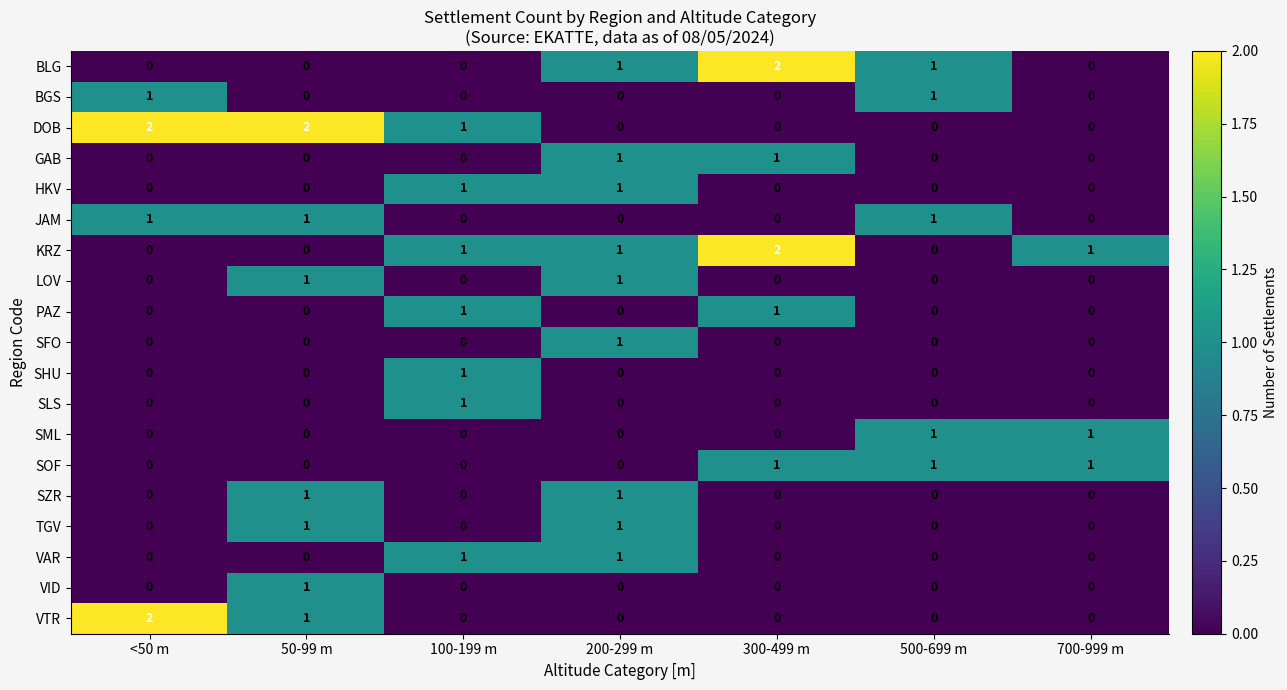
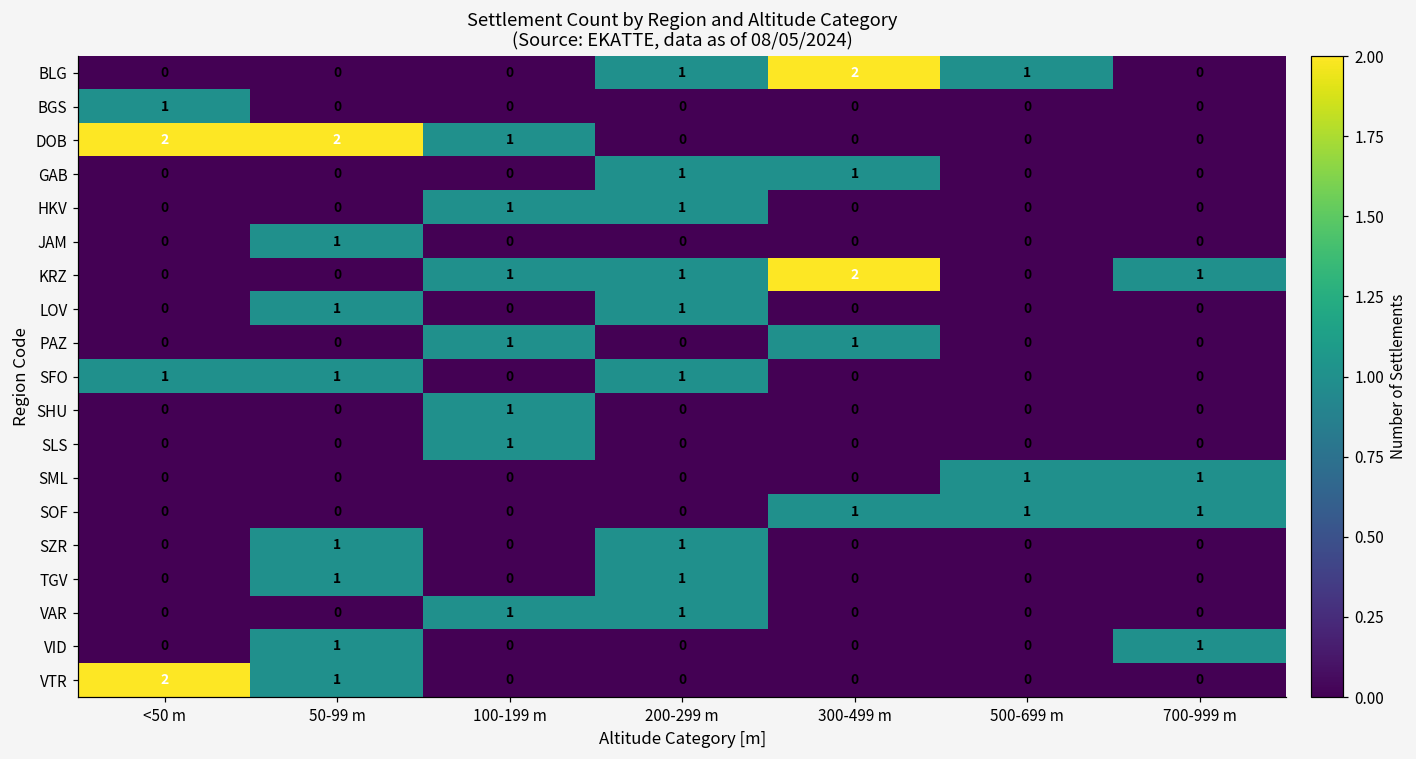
  {
    "BLG": {
      "<50 m": 0,
      "50-99 m": 0,
      "100-199 m": 0,
      "200-299 m": 1,
      "300-499 m": 2,
      "500-699 m": 1,
      "700-999 m": 0
    },
    "BGS": {
      "<50 m": 1,
      "50-99 m": 0,
      "100-199 m": 0,
      "200-299 m": 0,
      "300-499 m": 0,
-     "500-699 m": 1,
+     "500-699 m": 0,
      "700-999 m": 0
    },
    "DOB": {
      "<50 m": 2,
      "50-99 m": 2,
      "100-199 m": 1,
      "200-299 m": 0,
      "300-499 m": 0,
      "500-699 m": 0,
      "700-999 m": 0
    },
    "GAB": {
      "<50 m": 0,
      "50-99 m": 0,
      "100-199 m": 0,
      "200-299 m": 1,
      "300-499 m": 1,
      "500-699 m": 0,
      "700-999 m": 0
    },
    "HKV": {
      "<50 m": 0,
      "50-99 m": 0,
      "100-199 m": 1,
      "200-299 m": 1,
      "300-499 m": 0,
      "500-699 m": 0,
      "700-999 m": 0
    },
    "JAM": {
-     "<50 m": 1,
+     "<50 m": 0,
      "50-99 m": 1,
      "100-199 m": 0,
      "200-299 m": 0,
      "300-499 m": 0,
-     "500-699 m": 1,
+     "500-699 m": 0,
      "700-999 m": 0
    },
    "KRZ": {
      "<50 m": 0,
      "50-99 m": 0,
      "100-199 m": 1,
      "200-299 m": 1,
      "300-499 m": 2,
      "500-699 m": 0,
      "700-999 m": 1
    },
    "LOV": {
      "<50 m": 0,
      "50-99 m": 1,
      "100-199 m": 0,
      "200-299 m": 1,
      "300-499 m": 0,
      "500-699 m": 0,
      "700-999 m": 0
    },
    "PAZ": {
      "<50 m": 0,
      "50-99 m": 0,
      "100-199 m": 1,
      "200-299 m": 0,
      "300-499 m": 1,
      "500-699 m": 0,
      "700-999 m": 0
    },
    "SFO": {
-     "<50 m": 0,
-     "50-99 m": 0,
+     "<50 m": 1,
+     "50-99 m": 1,
      "100-199 m": 0,
      "200-299 m": 1,
      "300-499 m": 0,
      "500-699 m": 0,
      "700-999 m": 0
    },
    "SHU": {
      "<50 m": 0,
      "50-99 m": 0,
      "100-199 m": 1,
      "200-299 m": 0,
      "300-499 m": 0,
      "500-699 m": 0,
      "700-999 m": 0
    },
    "SLS": {
      "<50 m": 0,
      "50-99 m": 0,
      "100-199 m": 1,
      "200-299 m": 0,
      "300-499 m": 0,
      "500-699 m": 0,
      "700-999 m": 0
    },
    "SML": {
      "<50 m": 0,
      "50-99 m": 0,
      "100-199 m": 0,
      "200-299 m": 0,
      "300-499 m": 0,
      "500-699 m": 1,
      "700-999 m": 1
    },
    "SOF": {
      "<50 m": 0,
      "50-99 m": 0,
      "100-199 m": 0,
      "200-299 m": 0,
      "300-499 m": 1,
      "500-699 m": 1,
      "700-999 m": 1
    },
    "SZR": {
      "<50 m": 0,
      "50-99 m": 1,
      "100-199 m": 0,
      "200-299 m": 1,
      "300-499 m": 0,
      "500-699 m": 0,
      "700-999 m": 0
    },
    "TGV": {
      "<50 m": 0,
      "50-99 m": 1,
      "100-199 m": 0,
      "200-299 m": 1,
      "300-499 m": 0,
      "500-699 m": 0,
      "700-999 m": 0
    },
    "VAR": {
      "<50 m": 0,
      "50-99 m": 0,
      "100-199 m": 1,
      "200-299 m": 1,
      "300-499 m": 0,
      "500-699 m": 0,
      "700-999 m": 0
    },
    "VID": {
      "<50 m": 0,
      "50-99 m": 1,
      "100-199 m": 0,
      "200-299 m": 0,
      "300-499 m": 0,
      "500-699 m": 0,
-     "700-999 m": 0
+     "700-999 m": 1
    },
    "VTR": {
      "<50 m": 2,
      "50-99 m": 1,
      "100-199 m": 0,
      "200-299 m": 0,
      "300-499 m": 0,
      "500-699 m": 0,
      "700-999 m": 0
    }
  }
